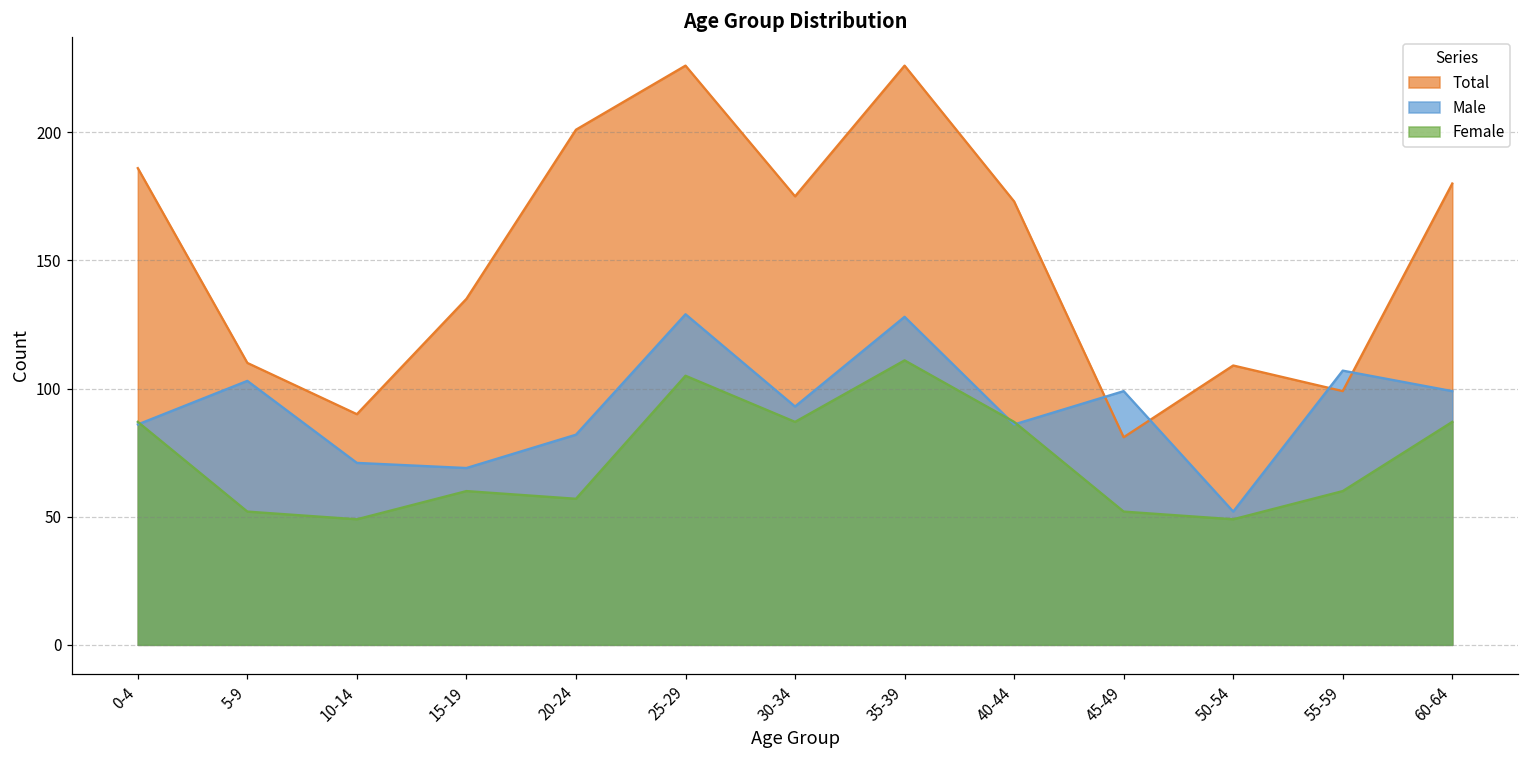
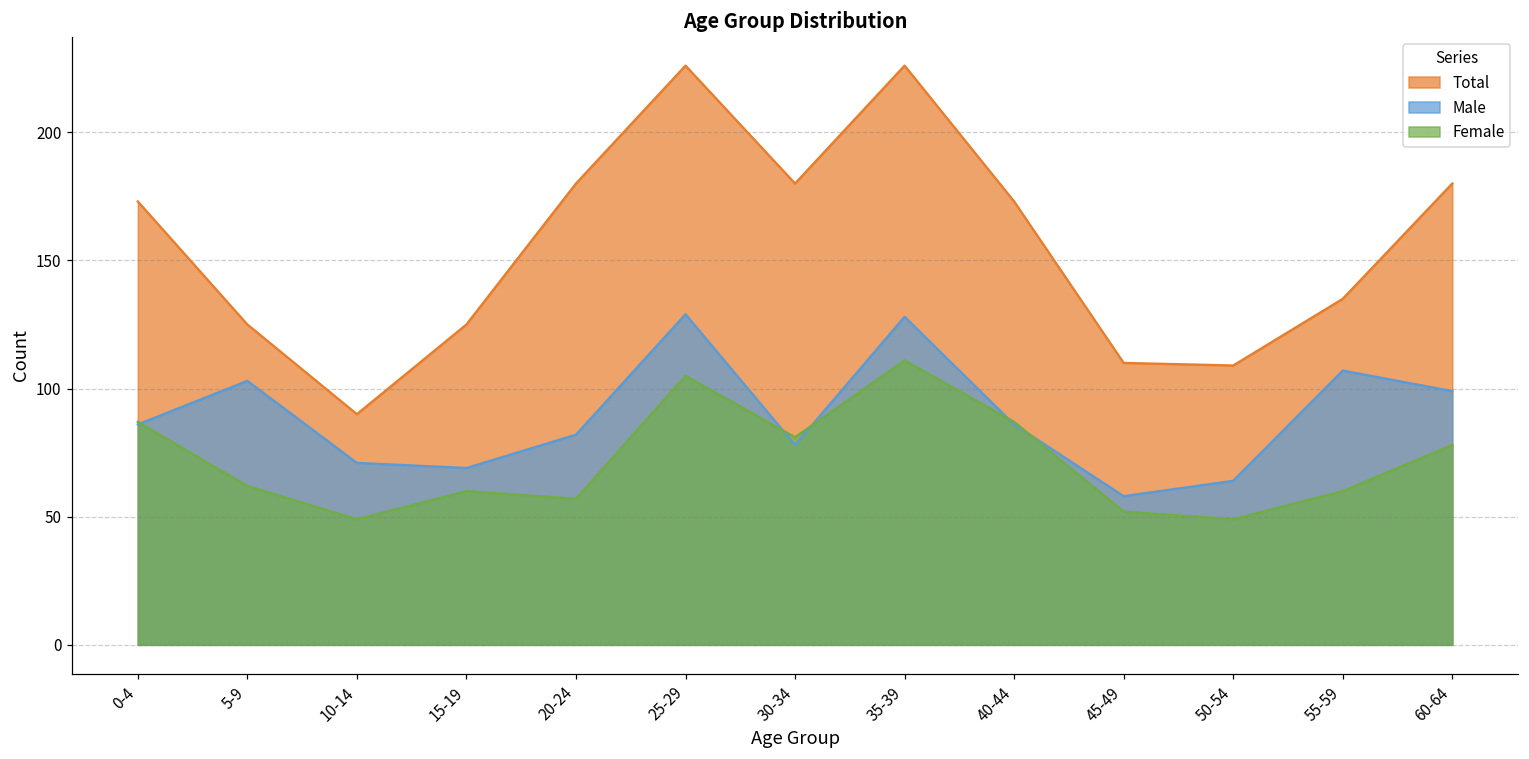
  {
    "Total": {
-     "0-4": 186,
-     "5-9": 110,
+     "0-4": 173,
+     "5-9": 125,
      "10-14": 90,
-     "15-19": 135,
-     "20-24": 201,
+     "15-19": 125,
+     "20-24": 180,
      "25-29": 226,
-     "30-34": 175,
+     "30-34": 180,
      "35-39": 226,
      "40-44": 173,
-     "45-49": 81,
+     "45-49": 110,
      "50-54": 109,
-     "55-59": 99,
+     "55-59": 135,
      "60-64": 180
    },
    "Male": {
      "5-9": 103,
      "10-14": 71,
      "15-19": 69,
      "20-24": 82,
      "25-29": 129,
-     "30-34": 93,
+     "30-34": 78,
      "35-39": 128,
-     "45-49": 99,
-     "50-54": 52,
+     "45-49": 58,
+     "50-54": 64,
      "55-59": 107,
      "60-64": 99
    },
    "Female": {
-     "5-9": 52,
+     "5-9": 62,
      "10-14": 49,
      "15-19": 60,
      "20-24": 57,
      "25-29": 105,
-     "30-34": 87,
+     "30-34": 81,
      "35-39": 111,
      "45-49": 52,
      "50-54": 49,
      "55-59": 60,
-     "60-64": 87
+     "60-64": 78
    }
  }
